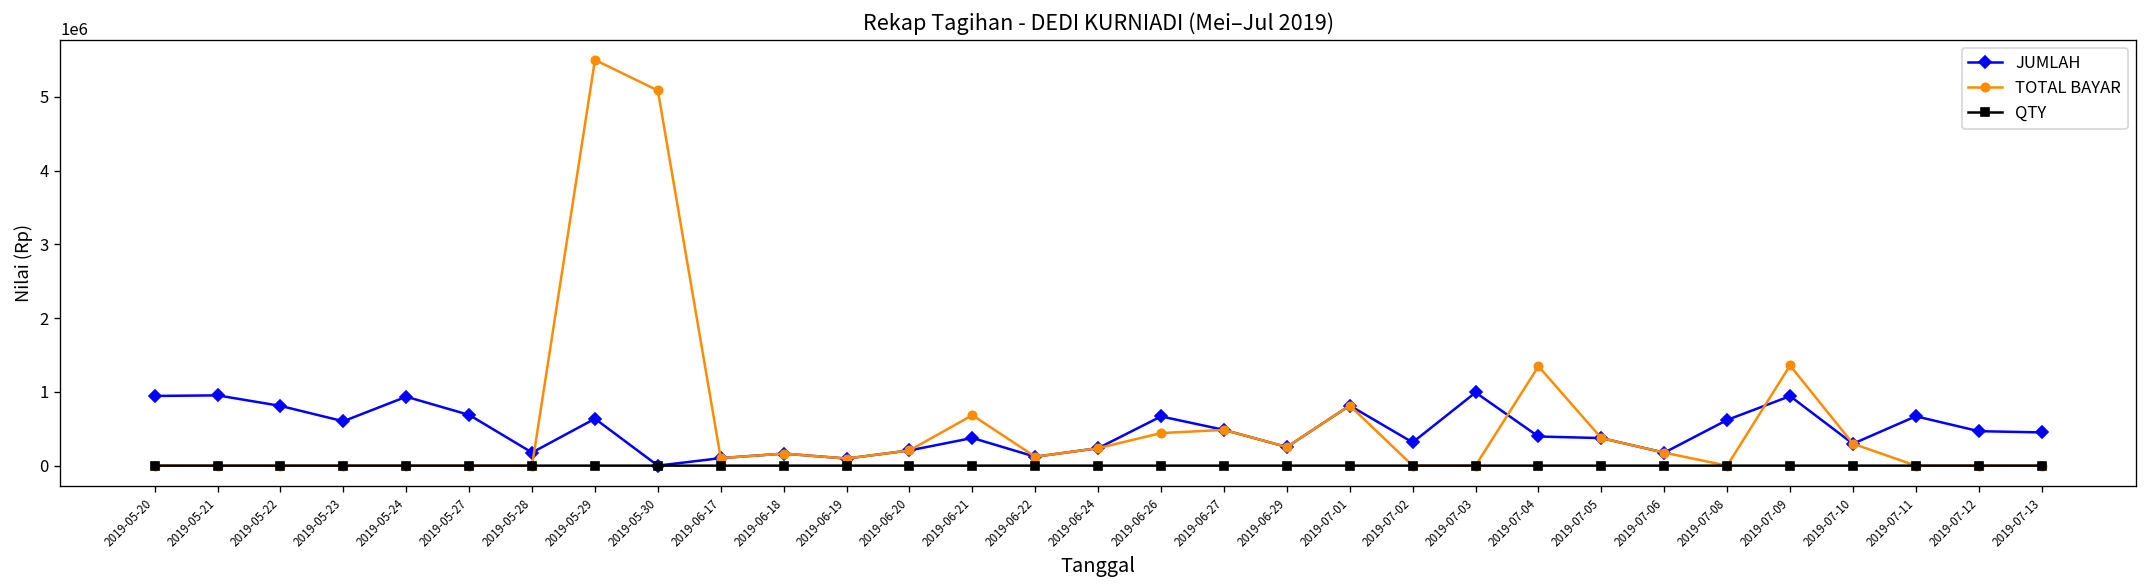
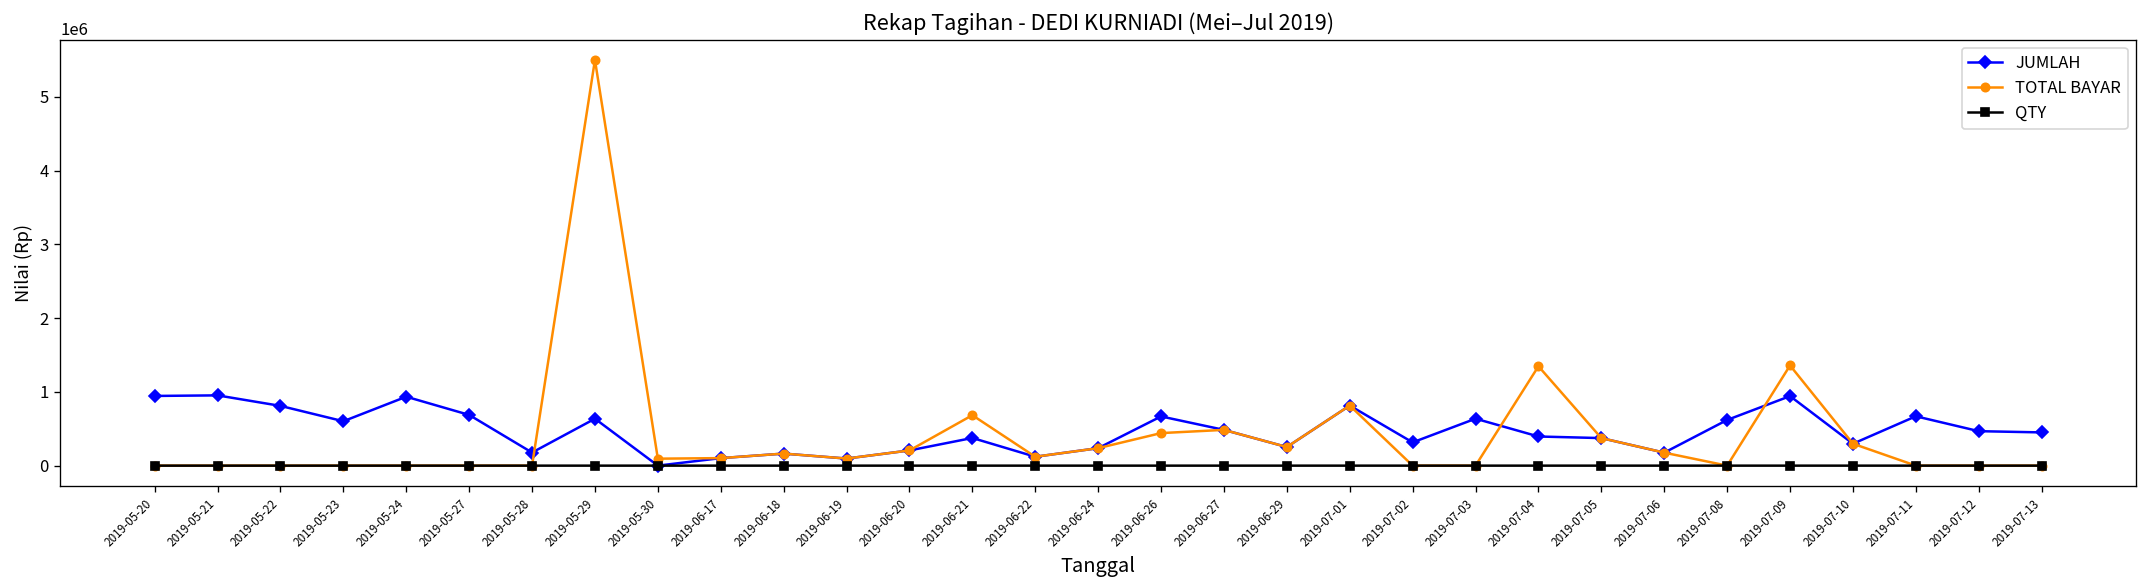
  {
    "JUMLAH": {
      "2019-05-20": 900000,
      "2019-05-21": 1000000,
      "2019-05-22": 800000,
      "2019-05-23": 600000,
      "2019-05-24": 900000,
      "2019-05-27": 700000,
      "2019-05-28": 200000,
      "2019-05-29": 600000,
      "2019-06-21": 400000,
      "2019-06-26": 700000,
      "2019-07-02": 300000,
-     "2019-07-03": 1000000,
+     "2019-07-03": 600000,
      "2019-07-04": 400000,
      "2019-07-08": 600000,
      "2019-07-09": 900000,
      "2019-07-11": 700000,
      "2019-07-12": 500000,
      "2019-07-13": 500000
    },
    "TOTAL BAYAR": {
      "2019-05-29": 5500000,
-     "2019-05-30": 5100000,
+     "2019-05-30": 100000,
      "2019-06-21": 700000,
      "2019-06-26": 400000,
      "2019-07-04": 1300000,
      "2019-07-09": 1400000
    },
    "QTY": {
      "2019-05-29": 0,
      "2019-06-17": 0,
      "2019-06-18": 0,
      "2019-06-19": 0,
      "2019-06-20": 0,
      "2019-06-21": 0,
      "2019-06-22": 0,
      "2019-06-24": 0,
      "2019-06-26": 0,
      "2019-06-27": 0,
      "2019-06-29": 0,
      "2019-07-01": 0,
      "2019-07-04": 0,
      "2019-07-05": 0,
      "2019-07-06": 0,
      "2019-07-09": 0,
      "2019-07-10": 0
    }
  }
